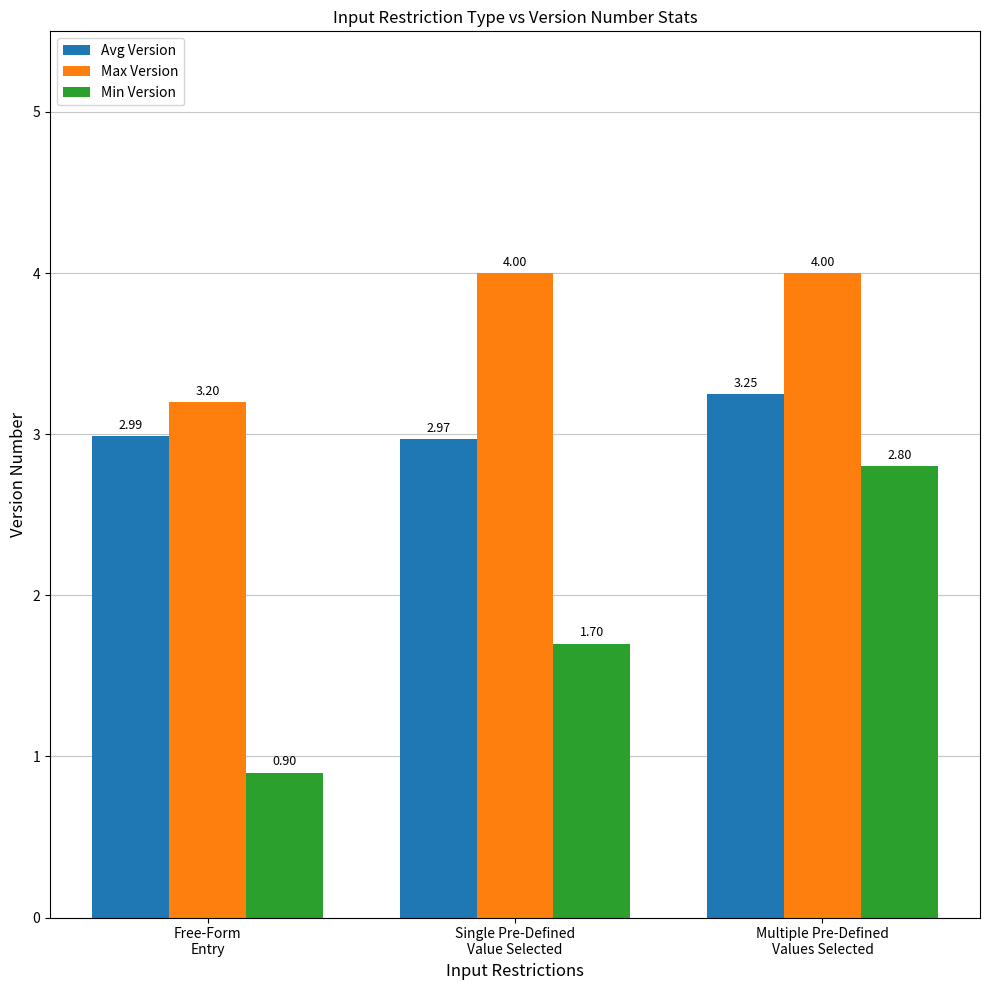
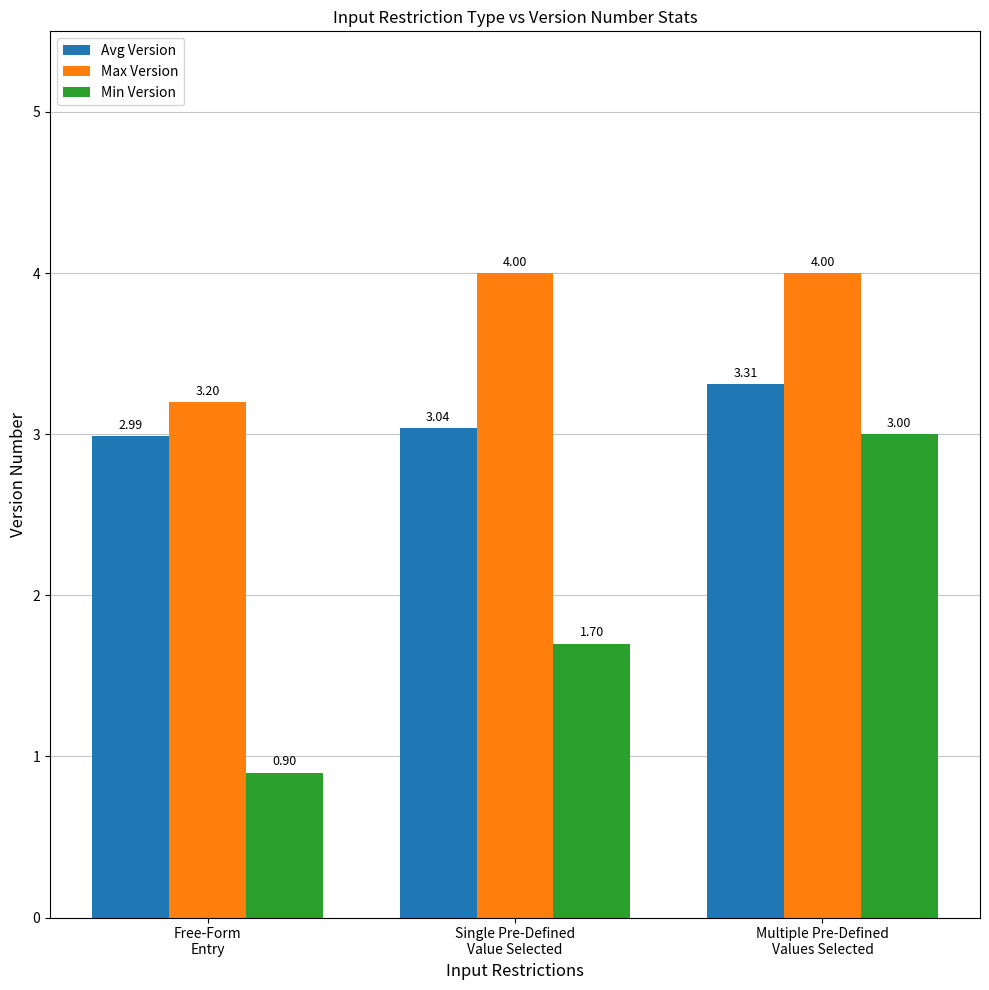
  {
    "Avg Version": {
      "Free-Form Entry": 2.99,
-     "Single Pre-Defined Value Selected": 2.97,
-     "Multiple Pre-Defined Values Selected": 3.25
+     "Single Pre-Defined Value Selected": 3.04,
+     "Multiple Pre-Defined Values Selected": 3.31
    },
    "Max Version": {
      "Free-Form Entry": 3.20,
      "Single Pre-Defined Value Selected": 4.00,
      "Multiple Pre-Defined Values Selected": 4.00
    },
    "Min Version": {
      "Free-Form Entry": 0.90,
      "Single Pre-Defined Value Selected": 1.70,
-     "Multiple Pre-Defined Values Selected": 2.80
+     "Multiple Pre-Defined Values Selected": 3.00
    }
  }
